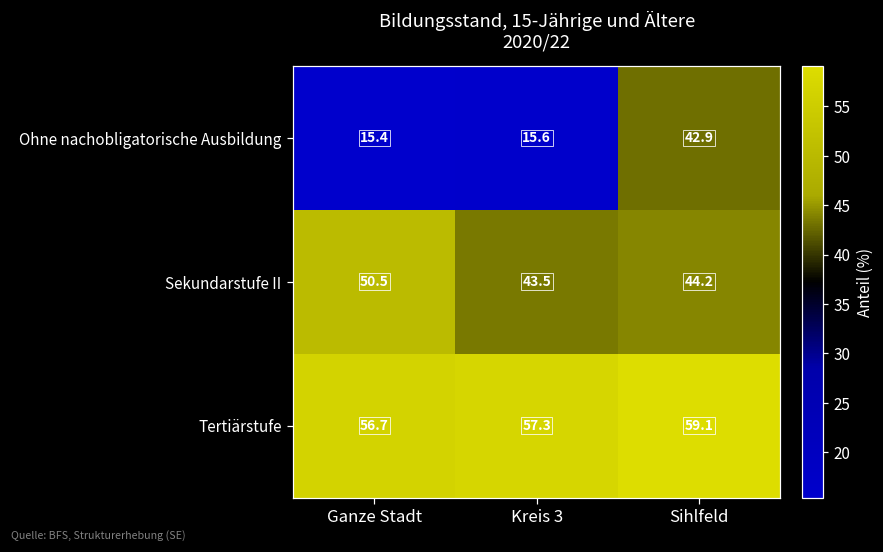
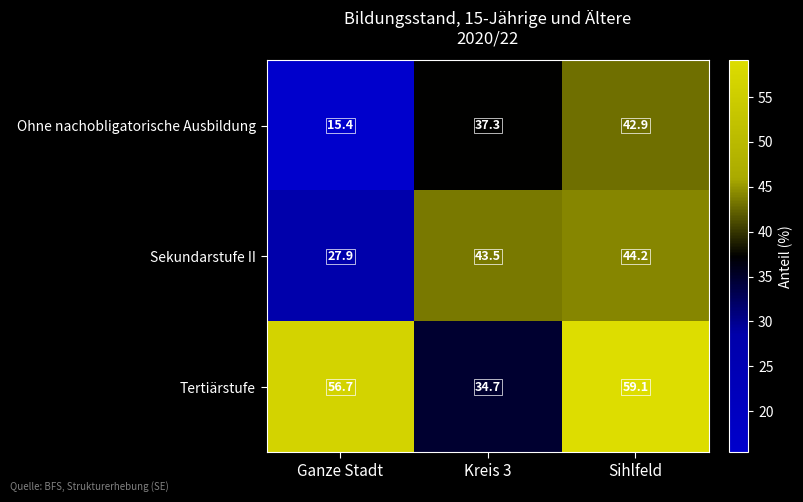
  {
    "Ohne nachobligatorische Ausbildung": {
-     "Kreis 3": 15.6
+     "Kreis 3": 37.3
    },
    "Sekundarstufe II": {
-     "Ganze Stadt": 50.5
+     "Ganze Stadt": 27.9
    },
    "Tertiärstufe": {
-     "Kreis 3": 57.3
+     "Kreis 3": 34.7
    }
  }
